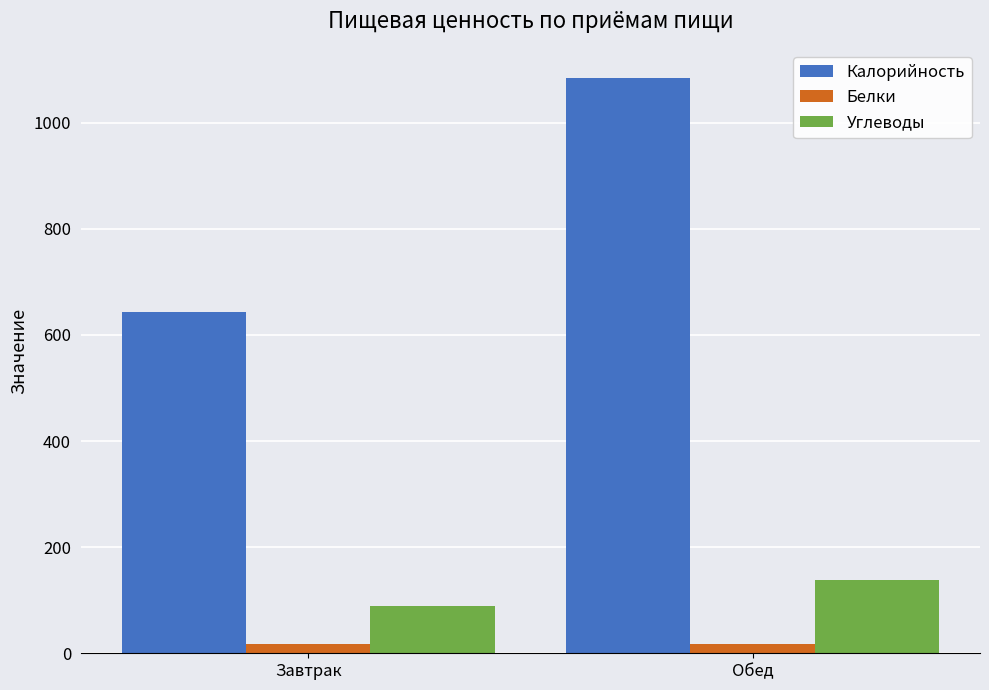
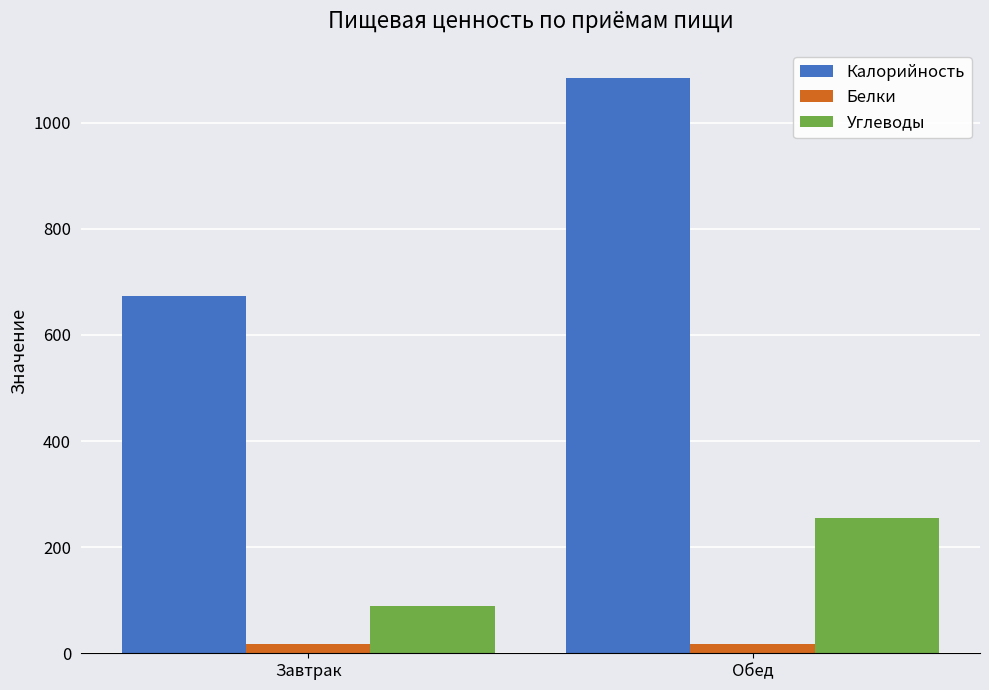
  {
    "Калорийность": {
-     "Завтрак": 640,
+     "Завтрак": 670,
      "Обед": 1090
    },
    "Белки": {
      "Завтрак": 20,
      "Обед": 20
    },
    "Углеводы": {
      "Завтрак": 90,
-     "Обед": 140
+     "Обед": 250
    }
  }
